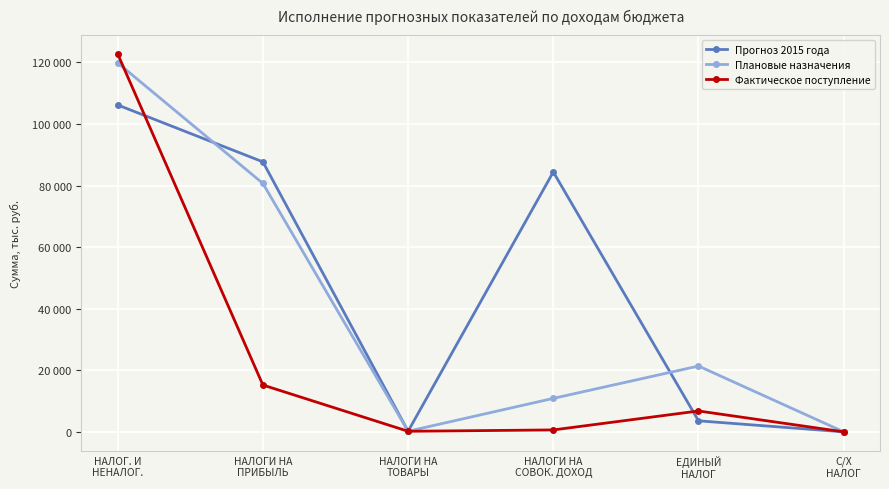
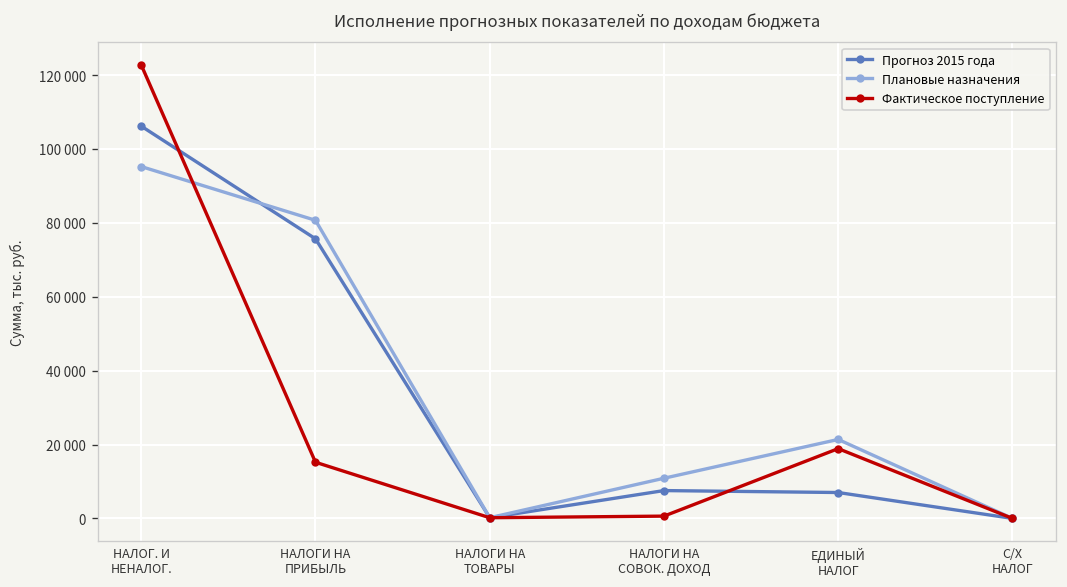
  {
    "Прогноз 2015 года": {
      "НАЛОГ. И НЕНАЛОГ.": 106000,
-     "НАЛОГИ НА ПРИБЫЛЬ": 88000,
-     "НАЛОГИ НА СОВОК. ДОХОД": 84000,
-     "ЕДИНЫЙ НАЛОГ": 4000
+     "НАЛОГИ НА ПРИБЫЛЬ": 76000,
+     "НАЛОГИ НА СОВОК. ДОХОД": 8000,
+     "ЕДИНЫЙ НАЛОГ": 7000
    },
    "Плановые назначения": {
-     "НАЛОГ. И НЕНАЛОГ.": 120000,
+     "НАЛОГ. И НЕНАЛОГ.": 95000,
      "НАЛОГИ НА ПРИБЫЛЬ": 81000,
      "НАЛОГИ НА СОВОК. ДОХОД": 11000,
      "ЕДИНЫЙ НАЛОГ": 21000
    },
    "Фактическое поступление": {
      "НАЛОГ. И НЕНАЛОГ.": 123000,
      "НАЛОГИ НА ПРИБЫЛЬ": 15000,
      "НАЛОГИ НА СОВОК. ДОХОД": 1000,
-     "ЕДИНЫЙ НАЛОГ": 7000
+     "ЕДИНЫЙ НАЛОГ": 19000
    }
  }
